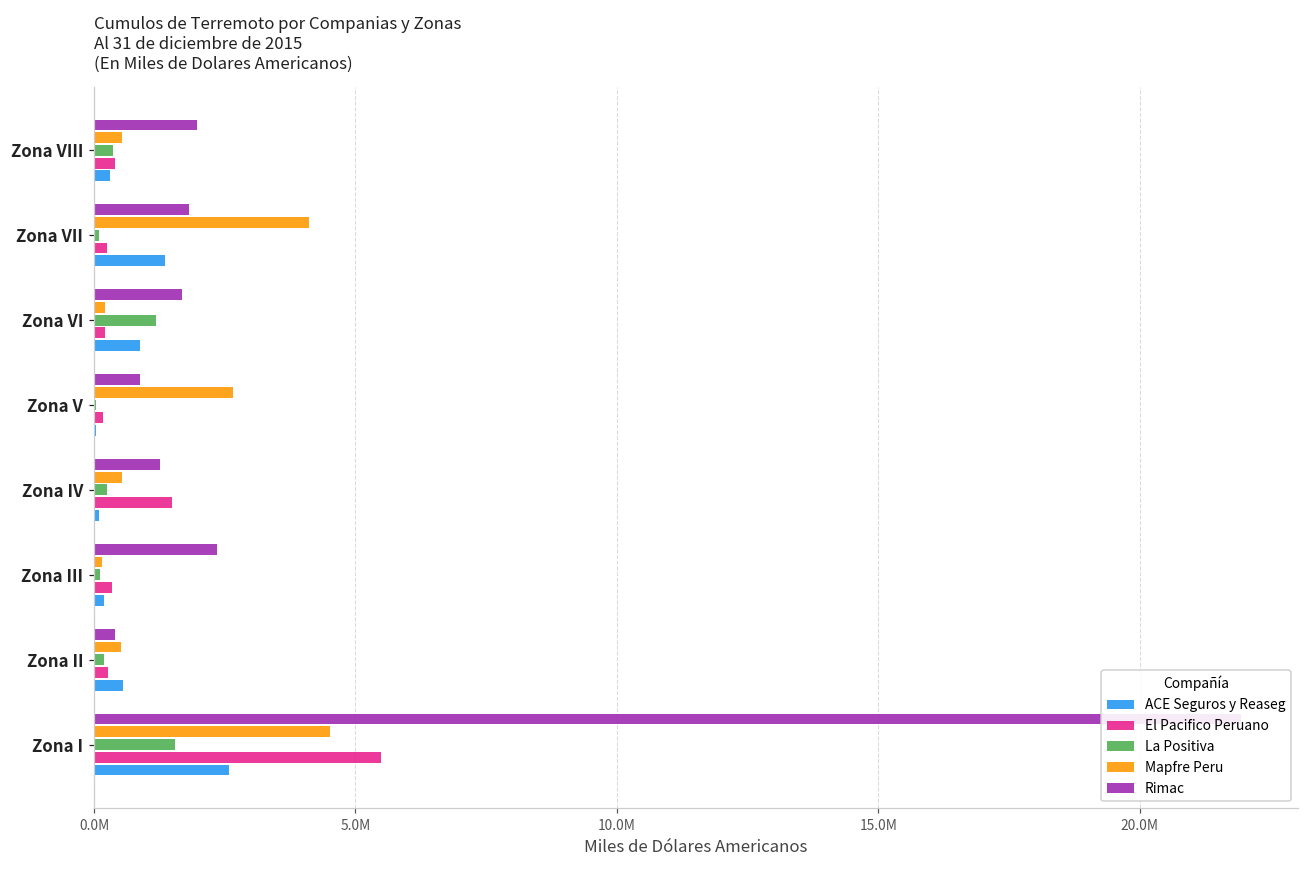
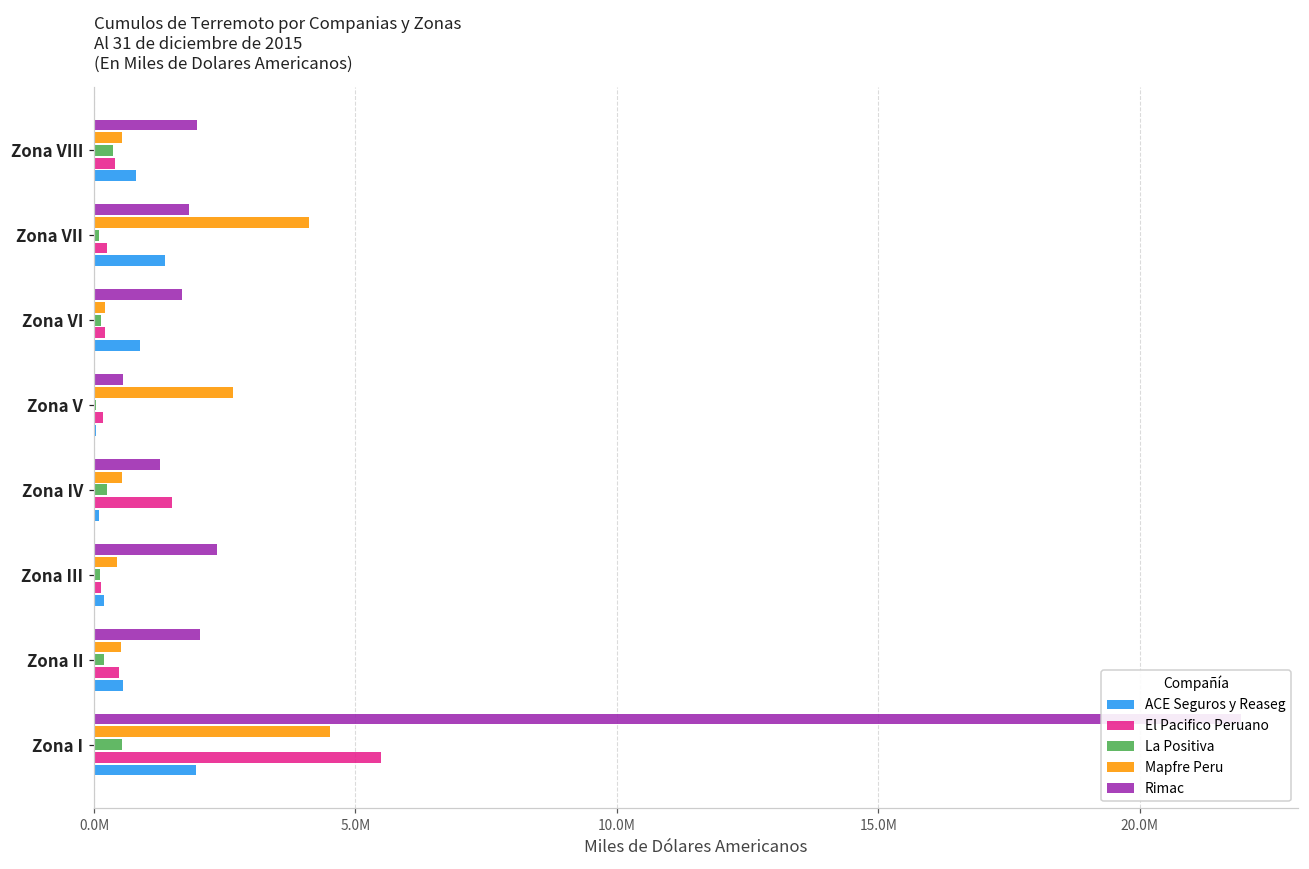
  {
    "ACE Seguros y Reaseg": {
-     "Zona VIII": 300000,
+     "Zona VIII": 800000,
      "Zona VII": 1400000,
      "Zona VI": 900000,
      "Zona IV": 100000,
      "Zona III": 200000,
      "Zona II": 600000,
-     "Zona I": 2600000
+     "Zona I": 2000000
    },
    "El Pacifico Peruano": {
      "Zona VIII": 400000,
      "Zona VII": 300000,
      "Zona VI": 200000,
      "Zona V": 200000,
      "Zona IV": 1500000,
-     "Zona III": 400000,
-     "Zona II": 300000,
+     "Zona III": 100000,
+     "Zona II": 500000,
      "Zona I": 5500000
    },
    "La Positiva": {
      "Zona VIII": 400000,
      "Zona VII": 100000,
-     "Zona VI": 1200000,
+     "Zona VI": 100000,
      "Zona IV": 200000,
      "Zona III": 100000,
      "Zona II": 200000,
-     "Zona I": 1500000
+     "Zona I": 500000
    },
    "Mapfre Peru": {
      "Zona VIII": 500000,
      "Zona VII": 4100000,
      "Zona VI": 200000,
      "Zona V": 2700000,
      "Zona IV": 500000,
-     "Zona III": 100000,
+     "Zona III": 400000,
      "Zona II": 500000,
      "Zona I": 4500000
    },
    "Rimac": {
      "Zona VIII": 2000000,
      "Zona VII": 1800000,
      "Zona VI": 1700000,
-     "Zona V": 900000,
+     "Zona V": 600000,
      "Zona IV": 1300000,
      "Zona III": 2400000,
-     "Zona II": 400000
+     "Zona II": 2000000
    }
  }
